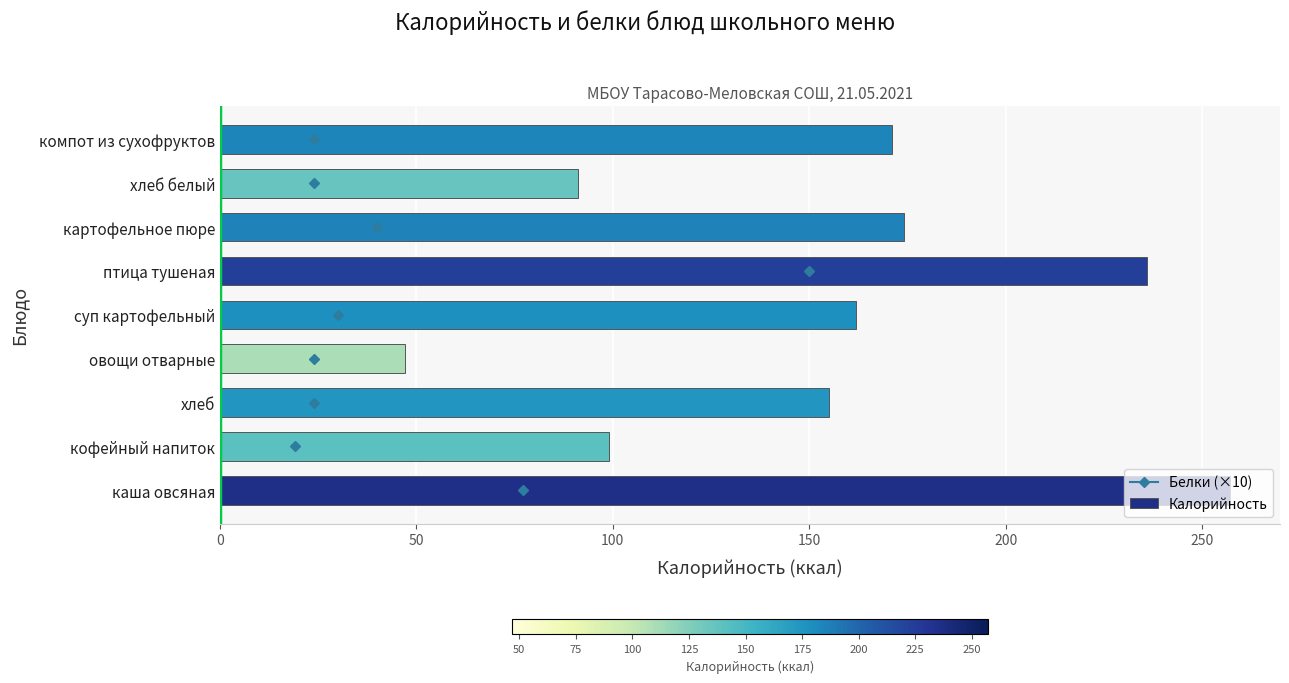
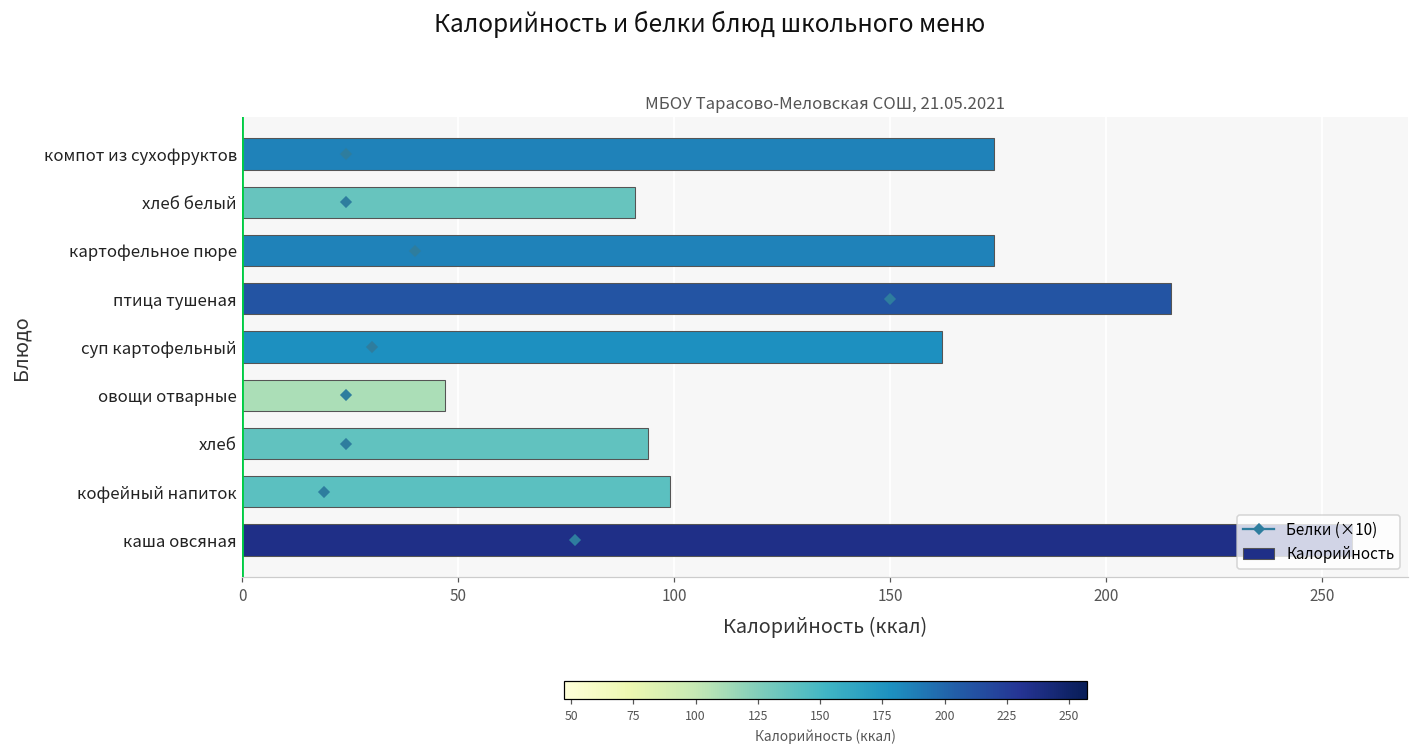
  {
    "Калорийность": {
-     "компот из сухофруктов": 171,
+     "компот из сухофруктов": 174,
      "хлеб белый": 91,
      "картофельное пюре": 174,
-     "птица тушеная": 236,
+     "птица тушеная": 215,
      "суп картофельный": 162,
      "овощи отварные": 47,
-     "хлеб": 155,
+     "хлеб": 94,
      "кофейный напиток": 99
    }
  }
